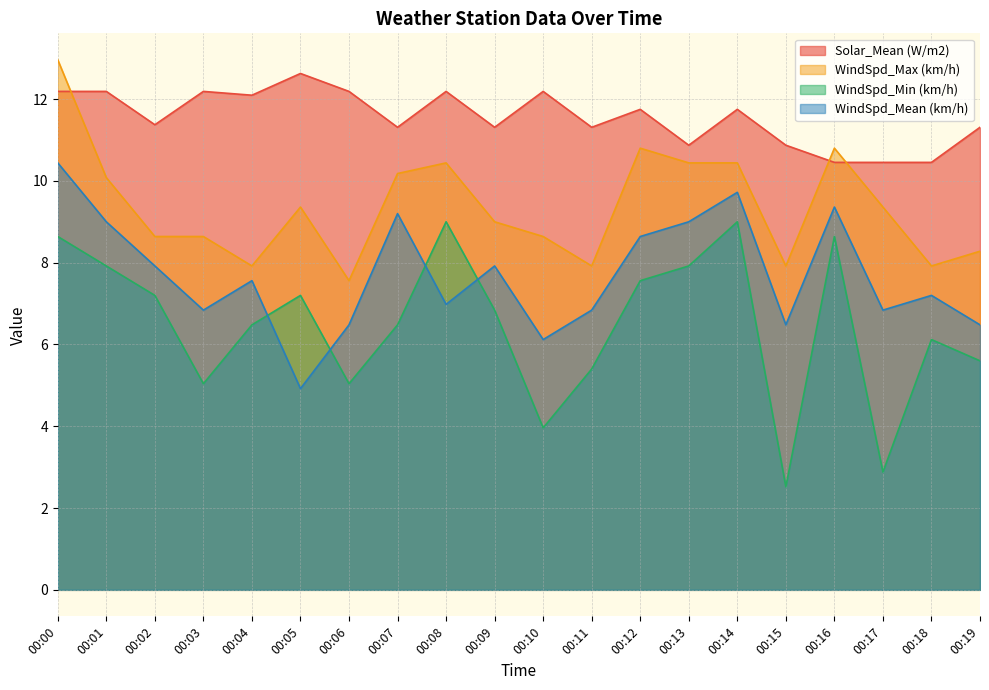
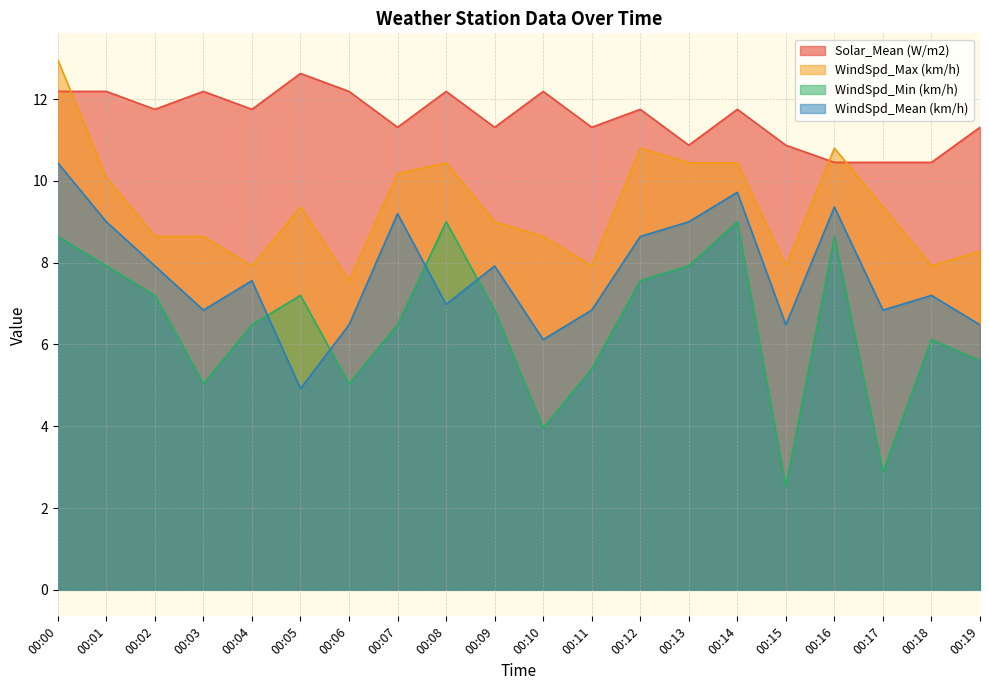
  {
    "Solar_Mean (W/m2)": {
      "00:00": 12.2,
      "00:01": 12.2,
-     "00:02": 11.4,
+     "00:02": 11.7,
      "00:03": 12.2,
-     "00:04": 12.1,
+     "00:04": 11.7,
      "00:05": 12.6,
      "00:06": 12.2,
      "00:07": 11.3,
      "00:08": 12.2,
      "00:09": 11.3,
      "00:10": 12.2,
      "00:11": 11.3,
      "00:12": 11.7,
      "00:13": 10.9,
      "00:14": 11.7,
      "00:15": 10.9,
      "00:16": 10.5,
      "00:17": 10.5,
      "00:18": 10.5,
      "00:19": 11.3
    },
    "WindSpd_Max (km/h)": {
      "00:00": 13.0,
      "00:01": 10.1,
      "00:02": 8.6,
      "00:03": 8.6,
      "00:04": 7.9,
      "00:05": 9.4,
      "00:06": 7.6,
      "00:07": 10.2,
      "00:08": 10.4,
      "00:09": 9.0,
      "00:10": 8.6,
      "00:11": 7.9,
      "00:12": 10.8,
      "00:13": 10.4,
      "00:14": 10.4,
      "00:15": 7.9,
      "00:16": 10.8,
      "00:17": 9.4,
      "00:18": 7.9,
      "00:19": 8.3
    },
    "WindSpd_Min (km/h)": {
      "00:00": 8.6,
      "00:01": 7.9,
      "00:02": 7.2,
      "00:03": 5.0,
      "00:04": 6.5,
      "00:05": 7.2,
      "00:06": 5.0,
      "00:07": 6.5,
      "00:08": 9.0,
      "00:09": 6.8,
      "00:10": 4.0,
      "00:11": 5.4,
      "00:12": 7.6,
      "00:13": 7.9,
      "00:14": 9.0,
      "00:15": 2.5,
      "00:16": 8.6,
      "00:17": 2.9,
      "00:18": 6.1,
      "00:19": 5.6
    },
    "WindSpd_Mean (km/h)": {
      "00:00": 10.4,
      "00:01": 9.0,
      "00:02": 7.9,
      "00:03": 6.8,
      "00:04": 7.6,
      "00:05": 4.9,
      "00:06": 6.5,
      "00:07": 9.2,
      "00:08": 7.0,
      "00:09": 7.9,
      "00:10": 6.1,
      "00:11": 6.8,
      "00:12": 8.6,
      "00:13": 9.0,
      "00:14": 9.7,
      "00:15": 6.5,
      "00:16": 9.4,
      "00:17": 6.8,
      "00:18": 7.2,
      "00:19": 6.5
    }
  }
